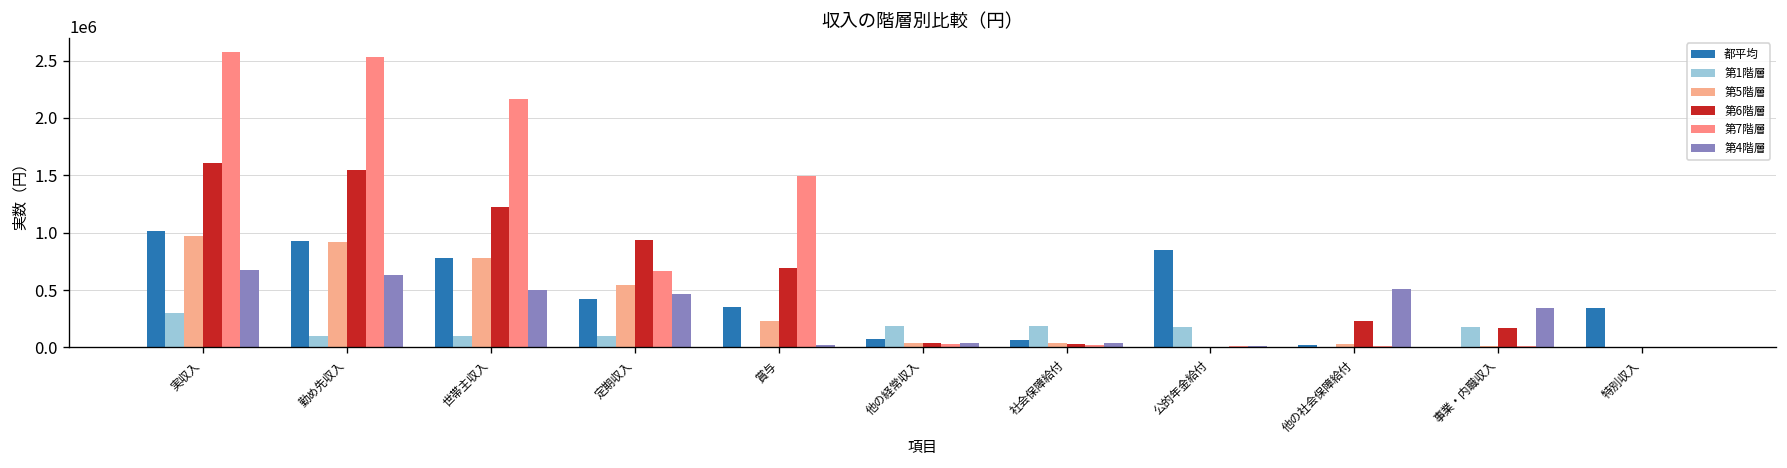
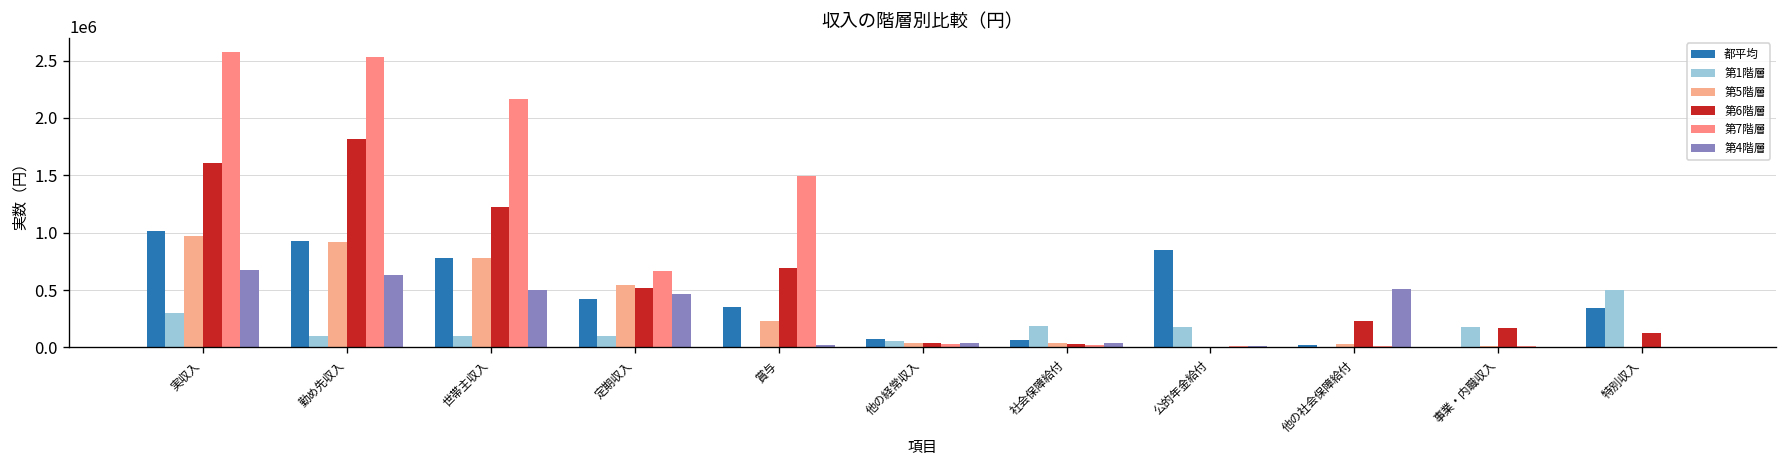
  {
    "都平均": {
      "実収入": 1000000,
      "勤め先収入": 900000,
      "世帯主収入": 800000,
      "定期収入": 400000,
      "賞与": 400000,
      "他の経常収入": 100000,
      "社会保障給付": 100000,
      "公的年金給付": 800000,
      "特別収入": 300000
    },
    "第1階層": {
      "実収入": 300000,
      "勤め先収入": 100000,
      "世帯主収入": 100000,
      "定期収入": 100000,
      "賞与": 0,
-     "他の経常収入": 200000,
+     "他の経常収入": 100000,
      "社会保障給付": 200000,
      "公的年金給付": 200000,
      "事業・内職収入": 200000,
-     "特別収入": 0
+     "特別収入": 500000
    },
    "第6階層": {
      "実収入": 1600000,
-     "勤め先収入": 1500000,
+     "勤め先収入": 1800000,
      "世帯主収入": 1200000,
-     "定期収入": 900000,
+     "定期収入": 500000,
      "賞与": 700000,
      "他の経常収入": 0,
      "社会保障給付": 0,
      "他の社会保障給付": 200000,
      "事業・内職収入": 200000,
-     "特別収入": 0
+     "特別収入": 100000
    },
    "第4階層": {
      "実収入": 700000,
      "勤め先収入": 600000,
      "世帯主収入": 500000,
      "定期収入": 500000,
      "他の経常収入": 0,
      "社会保障給付": 0,
      "他の社会保障給付": 500000,
-     "事業・内職収入": 300000
+     "事業・内職収入": 0
    }
  }
